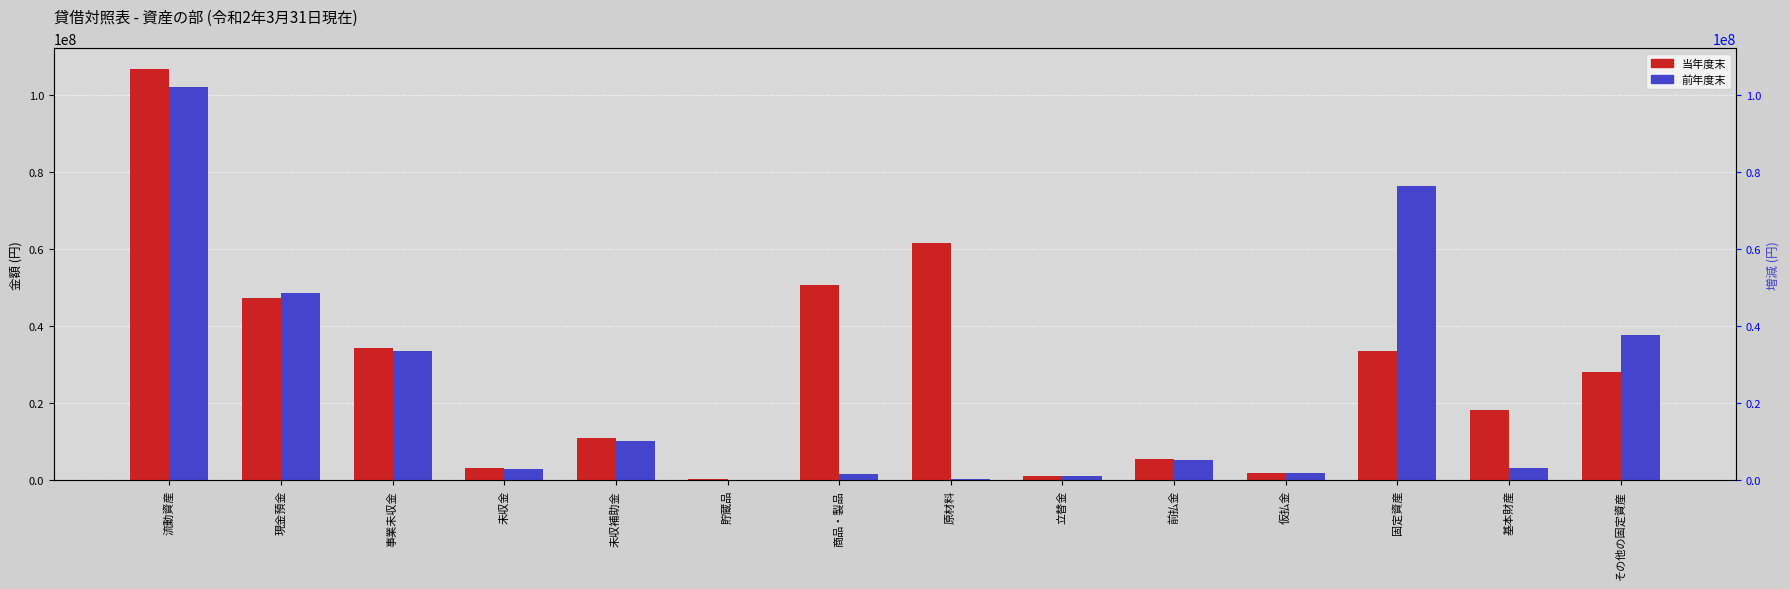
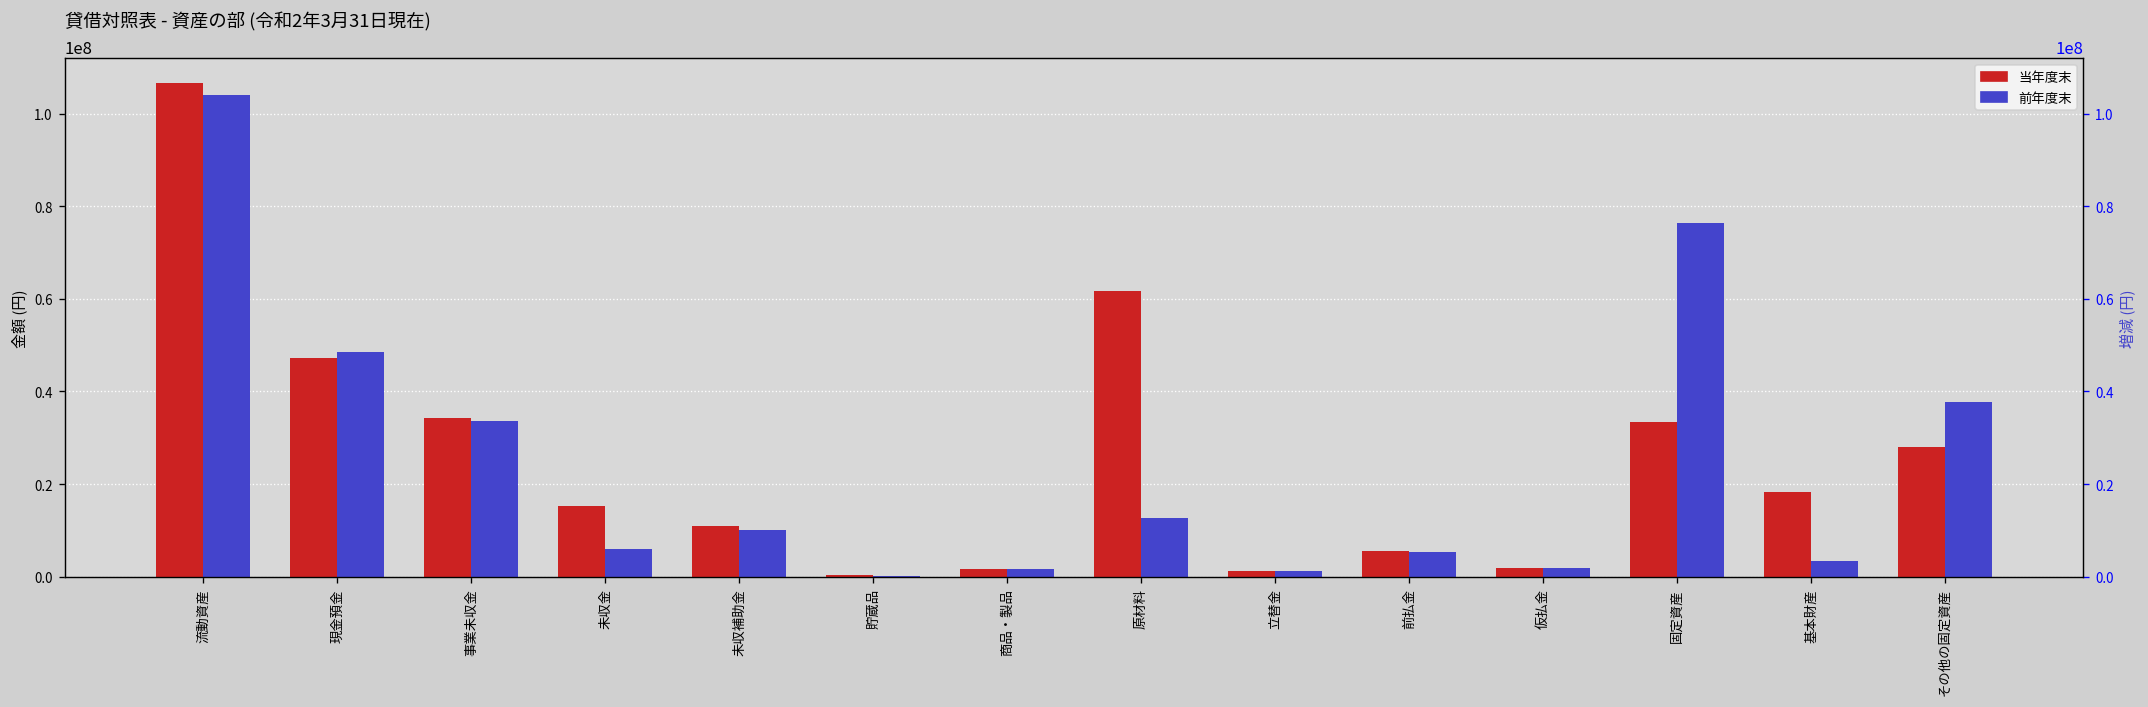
  {
    "当年度末": {
      "流動資産": 107000000,
      "現金預金": 47000000,
      "事業未収金": 34000000,
-     "未収金": 3000000,
+     "未収金": 15000000,
      "未収補助金": 11000000,
-     "商品・製品": 51000000,
+     "商品・製品": 2000000,
      "原材料": 62000000,
      "立替金": 1000000,
      "前払金": 6000000,
      "仮払金": 2000000,
      "固定資産": 33000000,
      "基本財産": 18000000,
      "その他の固定資産": 28000000
    },
    "前年度末": {
-     "流動資産": 102000000,
+     "流動資産": 104000000,
      "現金預金": 48000000,
      "事業未収金": 34000000,
-     "未収金": 3000000,
+     "未収金": 6000000,
      "未収補助金": 10000000,
      "商品・製品": 2000000,
-     "原材料": 0,
+     "原材料": 13000000,
      "立替金": 1000000,
      "前払金": 5000000,
      "仮払金": 2000000,
      "固定資産": 76000000,
      "基本財産": 3000000,
      "その他の固定資産": 38000000
    }
  }
